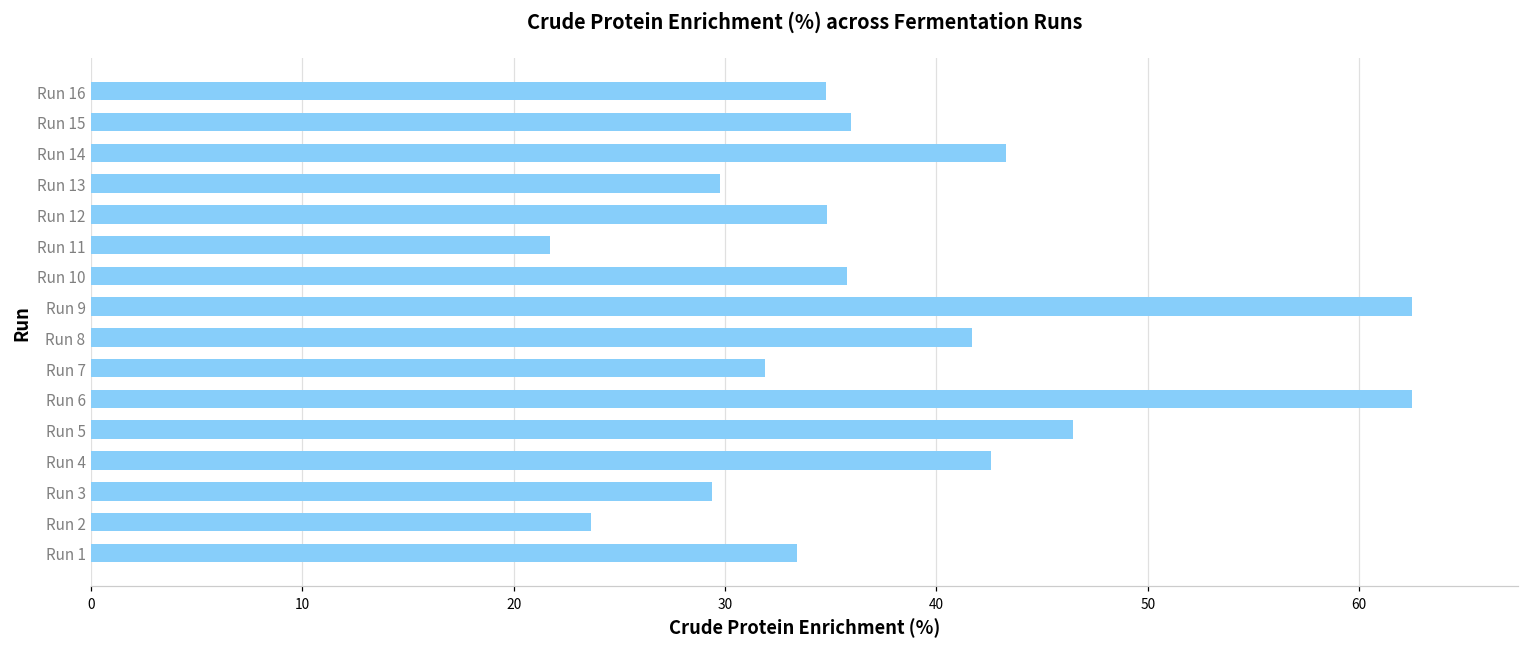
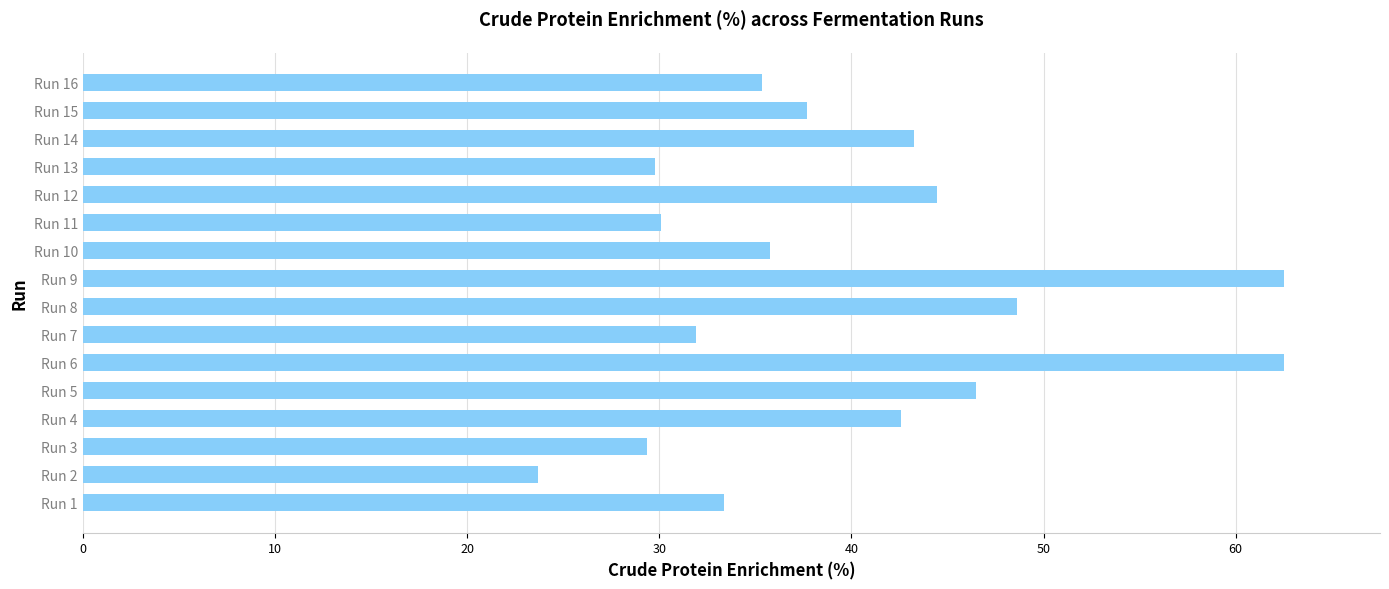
  {
-   "Run 16": 34.8,
-   "Run 15": 36.0,
+   "Run 16": 35.4,
+   "Run 15": 37.7,
    "Run 14": 43.3,
    "Run 13": 29.8,
-   "Run 12": 34.8,
-   "Run 11": 21.7,
+   "Run 12": 44.5,
+   "Run 11": 30.1,
    "Run 10": 35.8,
    "Run 9": 62.5,
-   "Run 8": 41.7,
+   "Run 8": 48.6,
    "Run 7": 31.9,
    "Run 6": 62.5,
    "Run 5": 46.5,
    "Run 4": 42.6,
    "Run 3": 29.4,
    "Run 2": 23.7,
    "Run 1": 33.4
  }
